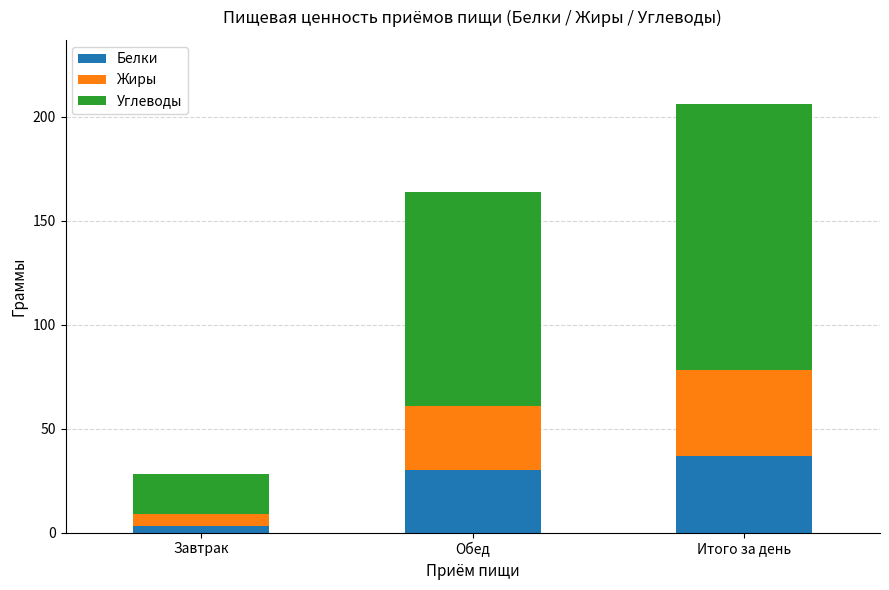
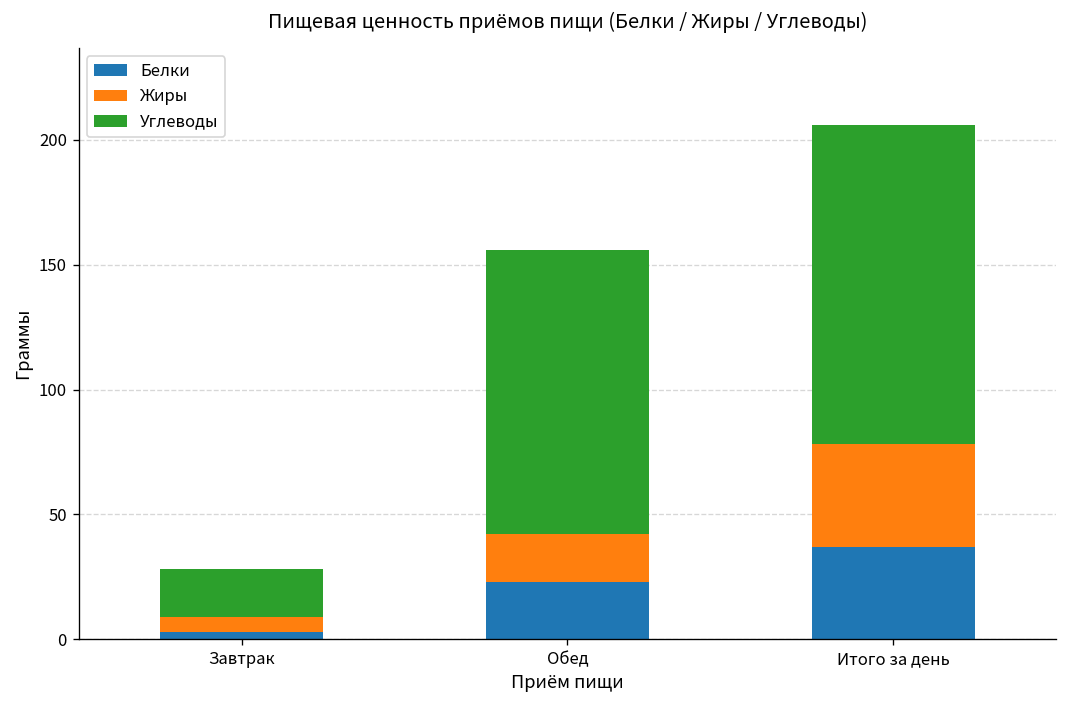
  {
    "Белки": {
      "Завтрак": 3,
-     "Обед": 30,
+     "Обед": 23,
      "Итого за день": 37
    },
    "Жиры": {
      "Завтрак": 6,
-     "Обед": 31,
+     "Обед": 19,
      "Итого за день": 41
    },
    "Углеводы": {
      "Завтрак": 19,
-     "Обед": 103,
+     "Обед": 114,
      "Итого за день": 128
    }
  }
